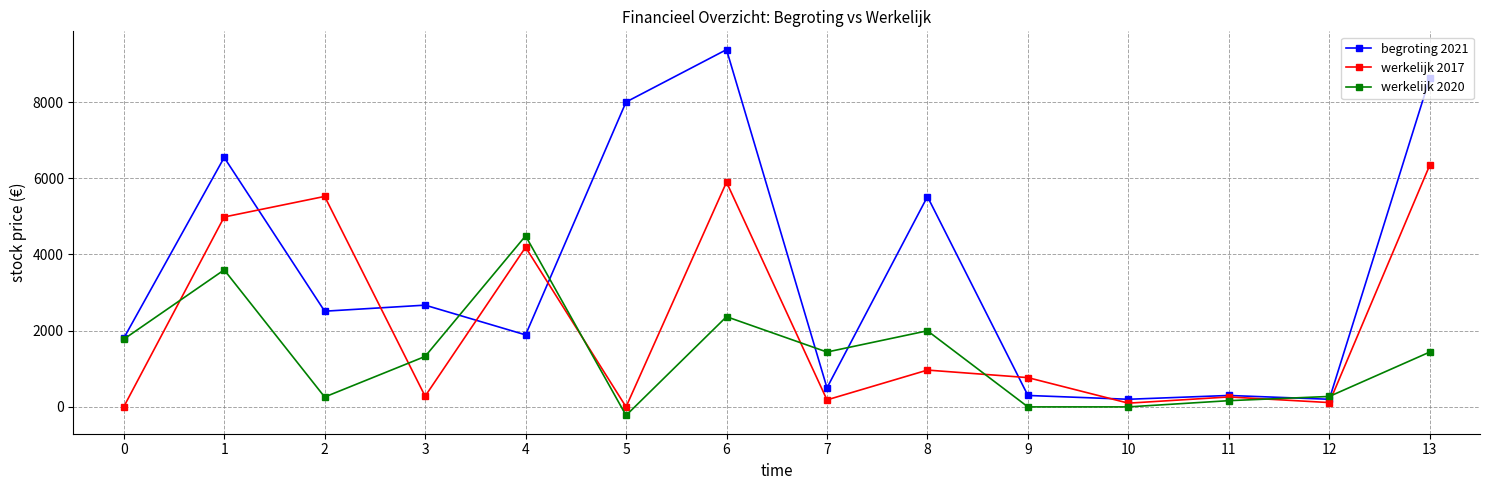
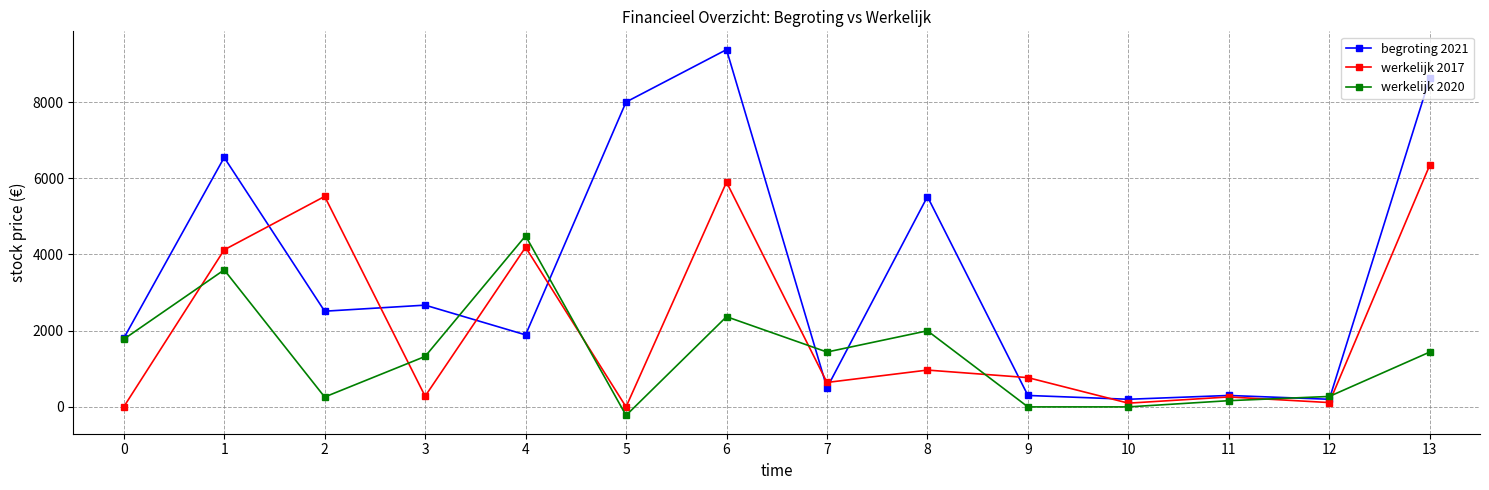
  {
    "begroting 2021": {
      "1": 6500,
      "2": 2500,
      "3": 2700,
      "4": 1900,
      "5": 8000,
      "6": 9400,
      "7": 500,
      "8": 5500,
      "9": 300,
      "10": 200,
      "12": 200
    },
    "werkelijk 2017": {
      "0": 0,
-     "1": 5000,
+     "1": 4100,
      "2": 5500,
      "3": 300,
      "4": 4200,
      "5": 0,
      "6": 5900,
-     "7": 200,
+     "7": 600,
      "8": 1000,
      "9": 800,
      "10": 100,
      "12": 100,
      "13": 6300
    },
    "werkelijk 2020": {
      "1": 3600,
      "2": 300,
      "3": 1300,
      "4": 4500,
      "5": -200,
      "6": 2400,
      "7": 1400,
      "8": 2000,
      "9": 0,
      "10": 0,
      "11": 200,
      "12": 300,
      "13": 1400
    }
  }
